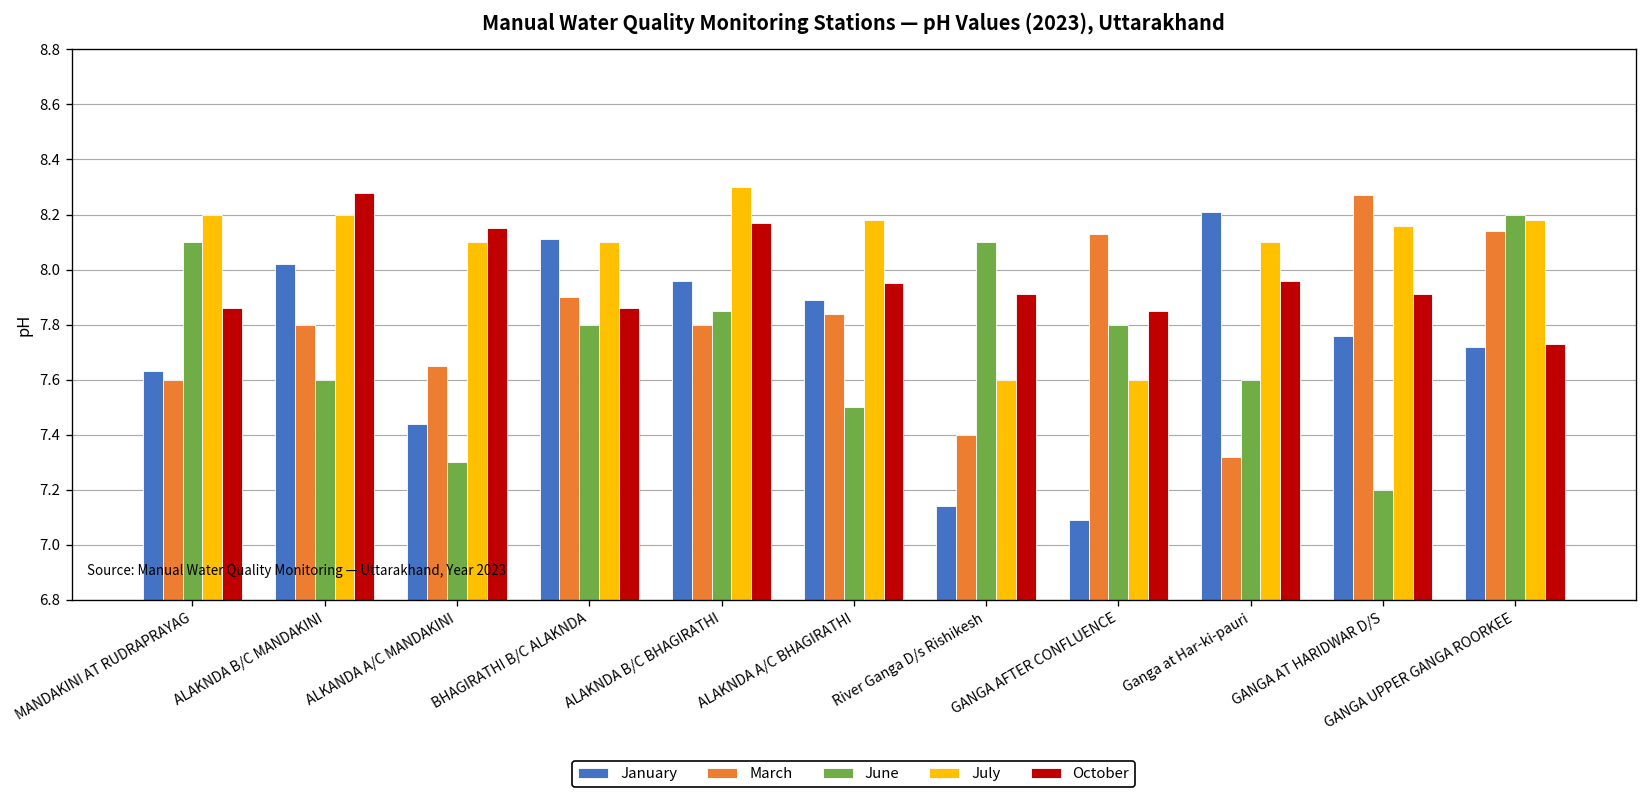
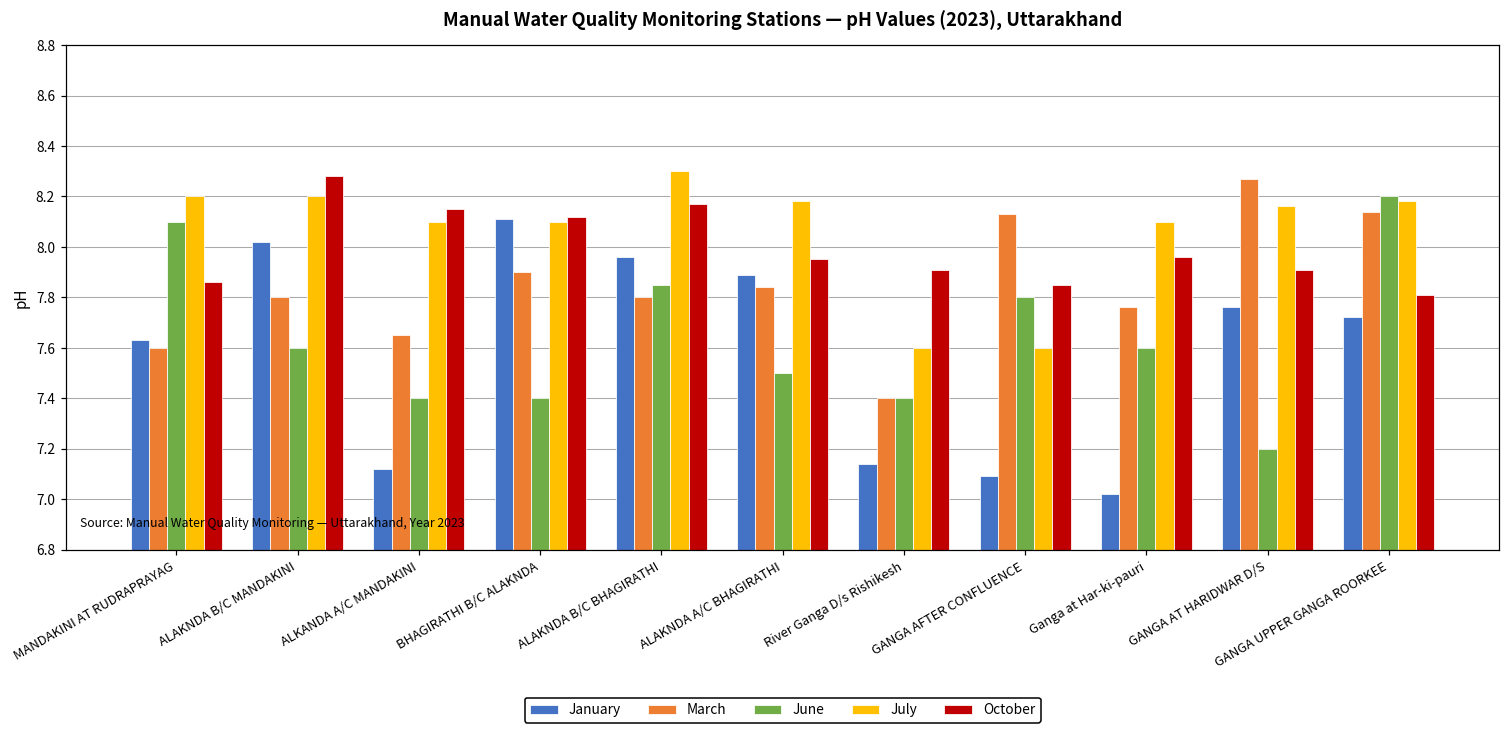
  {
    "January": {
      "MANDAKINI AT RUDRAPRAYAG": 7.63,
      "ALAKNDA B/C MANDAKINI": 8.02,
-     "ALKANDA A/C MANDAKINI": 7.44,
+     "ALKANDA A/C MANDAKINI": 7.12,
      "BHAGIRATHI B/C ALAKNDA": 8.11,
      "ALAKNDA B/C BHAGIRATHI": 7.96,
      "ALAKNDA A/C BHAGIRATHI": 7.89,
      "River Ganga D/s Rishikesh": 7.14,
      "GANGA AFTER CONFLUENCE": 7.09,
-     "Ganga at Har-ki-pauri": 8.21,
+     "Ganga at Har-ki-pauri": 7.02,
      "GANGA AT HARIDWAR D/S": 7.76,
      "GANGA UPPER GANGA ROORKEE": 7.72
    },
    "March": {
      "MANDAKINI AT RUDRAPRAYAG": 7.60,
      "ALKANDA A/C MANDAKINI": 7.65,
      "BHAGIRATHI B/C ALAKNDA": 7.90,
      "ALAKNDA B/C BHAGIRATHI": 7.80,
      "ALAKNDA A/C BHAGIRATHI": 7.84,
      "River Ganga D/s Rishikesh": 7.40,
      "GANGA AFTER CONFLUENCE": 8.13,
-     "Ganga at Har-ki-pauri": 7.32,
+     "Ganga at Har-ki-pauri": 7.76,
      "GANGA AT HARIDWAR D/S": 8.27,
      "GANGA UPPER GANGA ROORKEE": 8.14
    },
    "June": {
      "MANDAKINI AT RUDRAPRAYAG": 8.1,
      "ALAKNDA B/C MANDAKINI": 7.6,
-     "ALKANDA A/C MANDAKINI": 7.3,
-     "BHAGIRATHI B/C ALAKNDA": 7.8,
+     "ALKANDA A/C MANDAKINI": 7.4,
+     "BHAGIRATHI B/C ALAKNDA": 7.4,
      "ALAKNDA B/C BHAGIRATHI": 7.85,
      "ALAKNDA A/C BHAGIRATHI": 7.5,
-     "River Ganga D/s Rishikesh": 8.1,
+     "River Ganga D/s Rishikesh": 7.4,
      "GANGA AFTER CONFLUENCE": 7.8,
      "Ganga at Har-ki-pauri": 7.6,
      "GANGA AT HARIDWAR D/S": 7.2,
      "GANGA UPPER GANGA ROORKEE": 8.2
    },
    "July": {
      "MANDAKINI AT RUDRAPRAYAG": 8.20,
      "ALAKNDA B/C MANDAKINI": 8.20,
      "ALKANDA A/C MANDAKINI": 8.10,
      "BHAGIRATHI B/C ALAKNDA": 8.10,
      "ALAKNDA B/C BHAGIRATHI": 8.30,
      "ALAKNDA A/C BHAGIRATHI": 8.18,
      "River Ganga D/s Rishikesh": 7.60,
      "GANGA AFTER CONFLUENCE": 7.60,
      "Ganga at Har-ki-pauri": 8.10,
      "GANGA AT HARIDWAR D/S": 8.16,
      "GANGA UPPER GANGA ROORKEE": 8.18
    },
    "October": {
      "MANDAKINI AT RUDRAPRAYAG": 7.86,
      "ALAKNDA B/C MANDAKINI": 8.28,
      "ALKANDA A/C MANDAKINI": 8.15,
-     "BHAGIRATHI B/C ALAKNDA": 7.86,
+     "BHAGIRATHI B/C ALAKNDA": 8.12,
      "ALAKNDA B/C BHAGIRATHI": 8.17,
      "ALAKNDA A/C BHAGIRATHI": 7.95,
      "River Ganga D/s Rishikesh": 7.91,
      "GANGA AFTER CONFLUENCE": 7.85,
      "Ganga at Har-ki-pauri": 7.96,
      "GANGA AT HARIDWAR D/S": 7.91,
-     "GANGA UPPER GANGA ROORKEE": 7.73
+     "GANGA UPPER GANGA ROORKEE": 7.81
    }
  }
